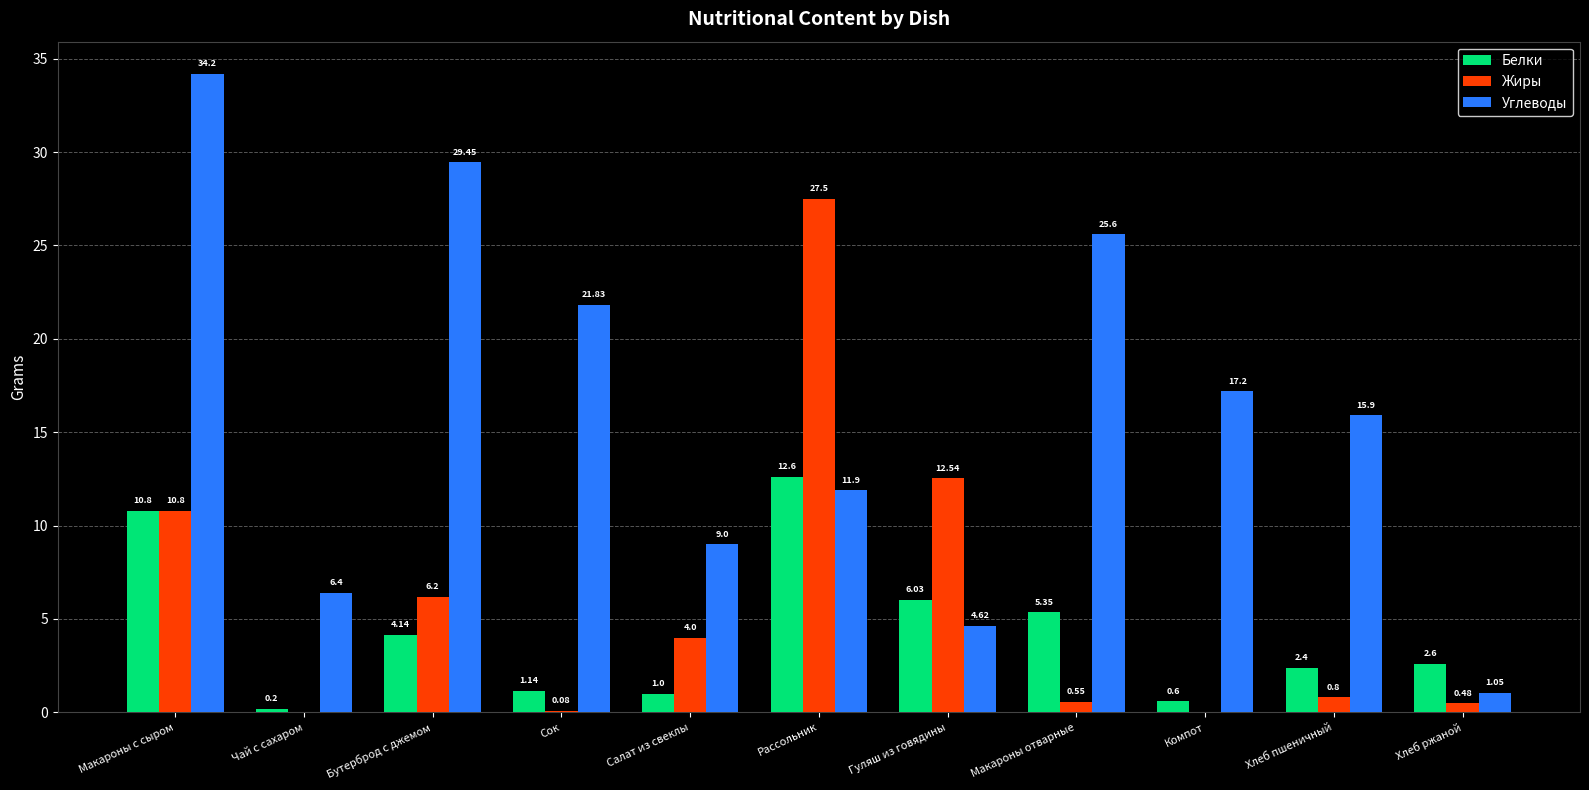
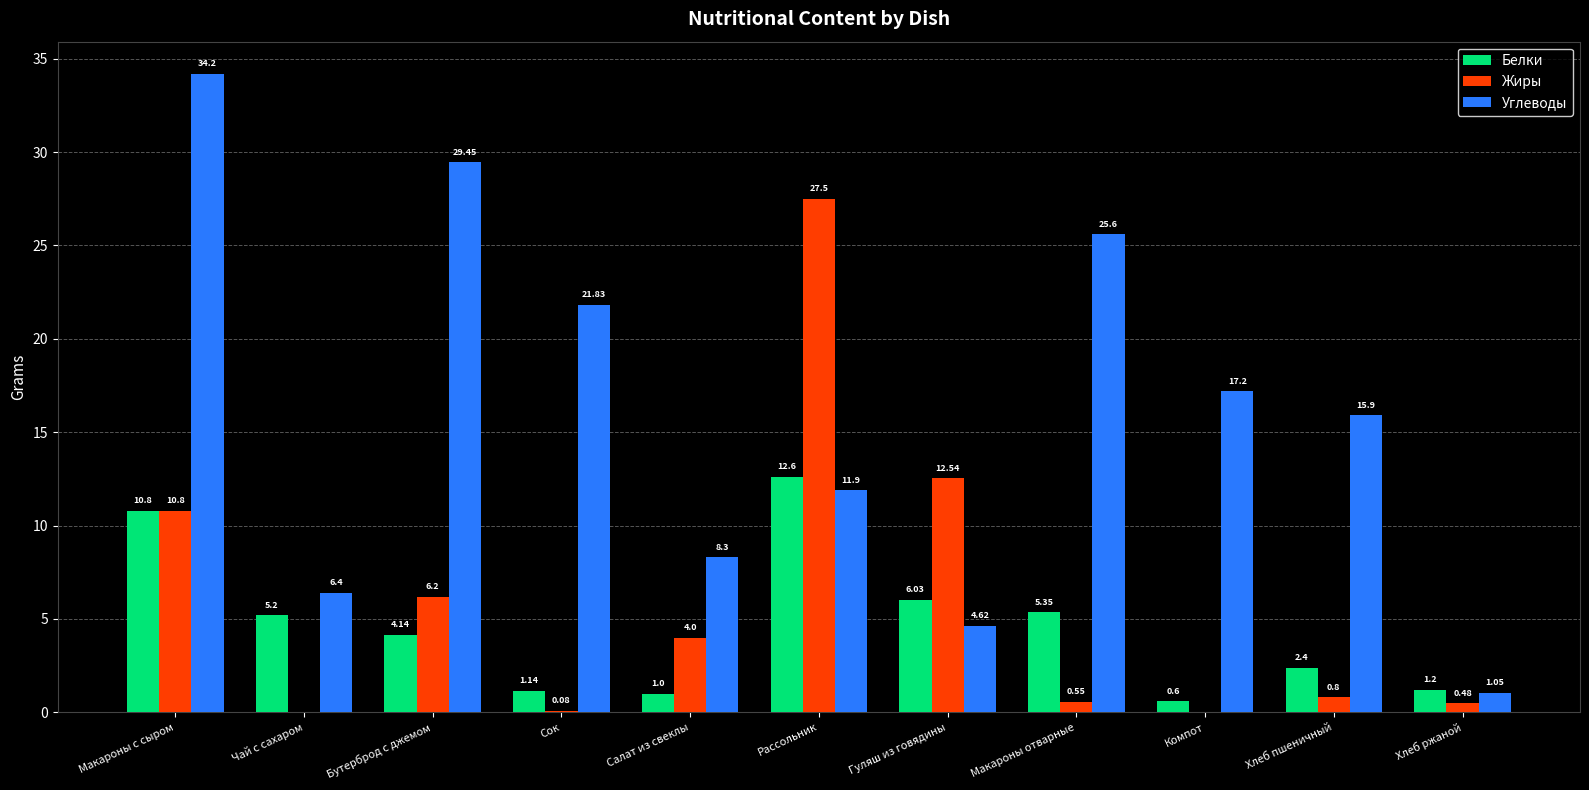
  {
    "Белки": {
      "Макароны с сыром": 10.8,
-     "Чай с сахаром": 0.2,
+     "Чай с сахаром": 5.2,
      "Бутерброд с джемом": 4.14,
      "Сок": 1.14,
      "Салат из свеклы": 1.0,
      "Рассольник": 12.6,
      "Гуляш из говядины": 6.03,
      "Макароны отварные": 5.35,
      "Компот": 0.6,
      "Хлеб пшеничный": 2.4,
-     "Хлеб ржаной": 2.6
+     "Хлеб ржаной": 1.2
    },
    "Жиры": {
      "Макароны с сыром": 10.8,
      "Бутерброд с джемом": 6.2,
      "Сок": 0.08,
      "Салат из свеклы": 4.0,
      "Рассольник": 27.5,
      "Гуляш из говядины": 12.54,
      "Макароны отварные": 0.55,
      "Хлеб пшеничный": 0.8,
      "Хлеб ржаной": 0.48
    },
    "Углеводы": {
      "Макароны с сыром": 34.2,
      "Чай с сахаром": 6.4,
      "Бутерброд с джемом": 29.45,
      "Сок": 21.83,
-     "Салат из свеклы": 9.0,
+     "Салат из свеклы": 8.3,
      "Рассольник": 11.9,
      "Гуляш из говядины": 4.62,
      "Макароны отварные": 25.6,
      "Компот": 17.2,
      "Хлеб пшеничный": 15.9,
      "Хлеб ржаной": 1.05
    }
  }
